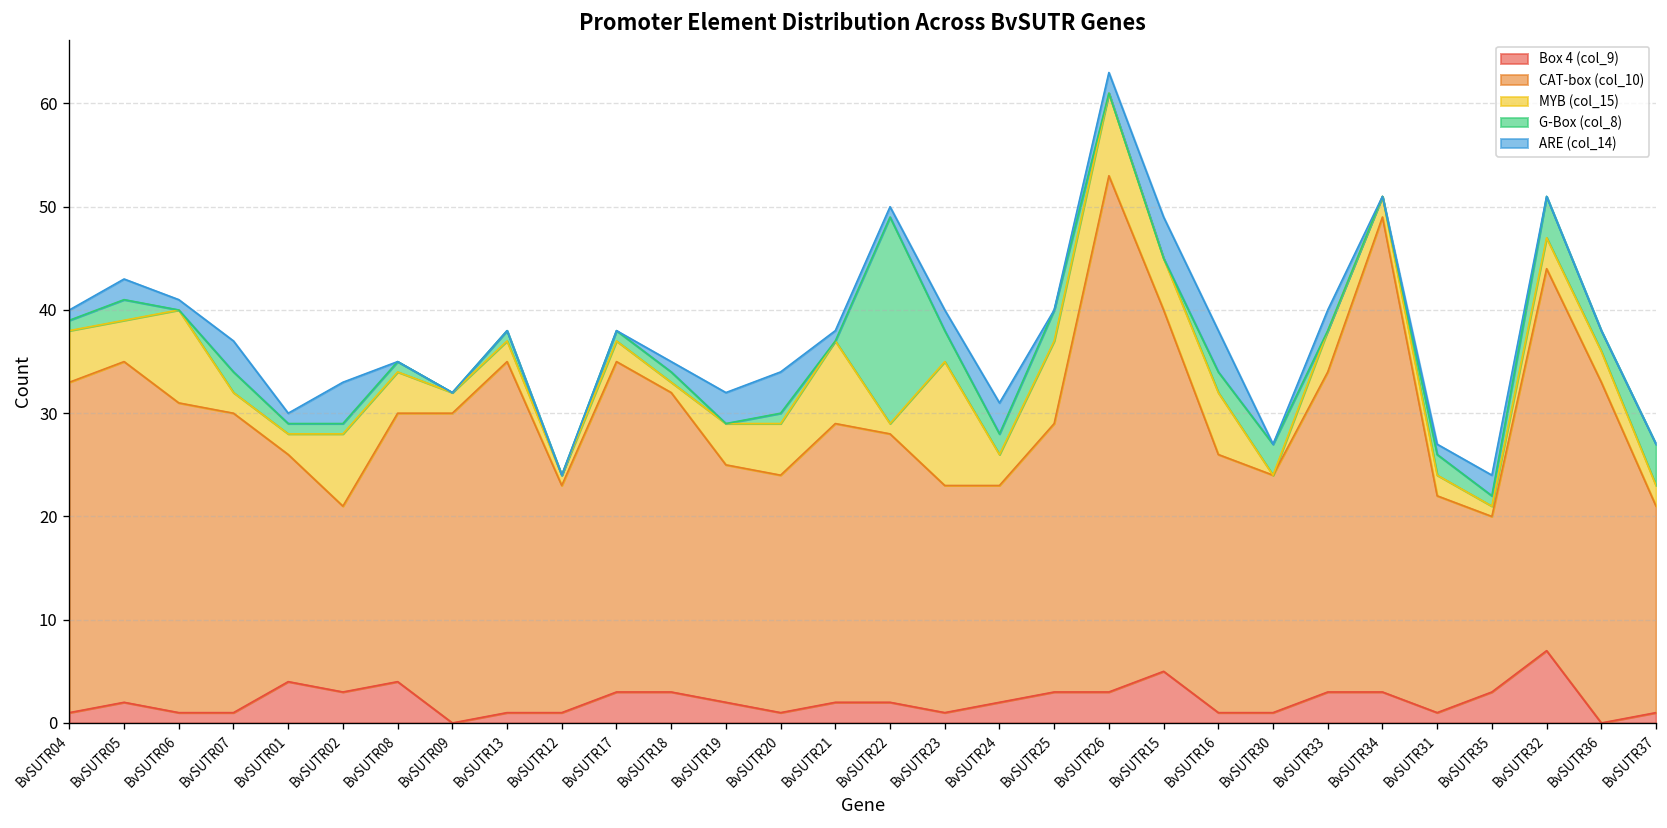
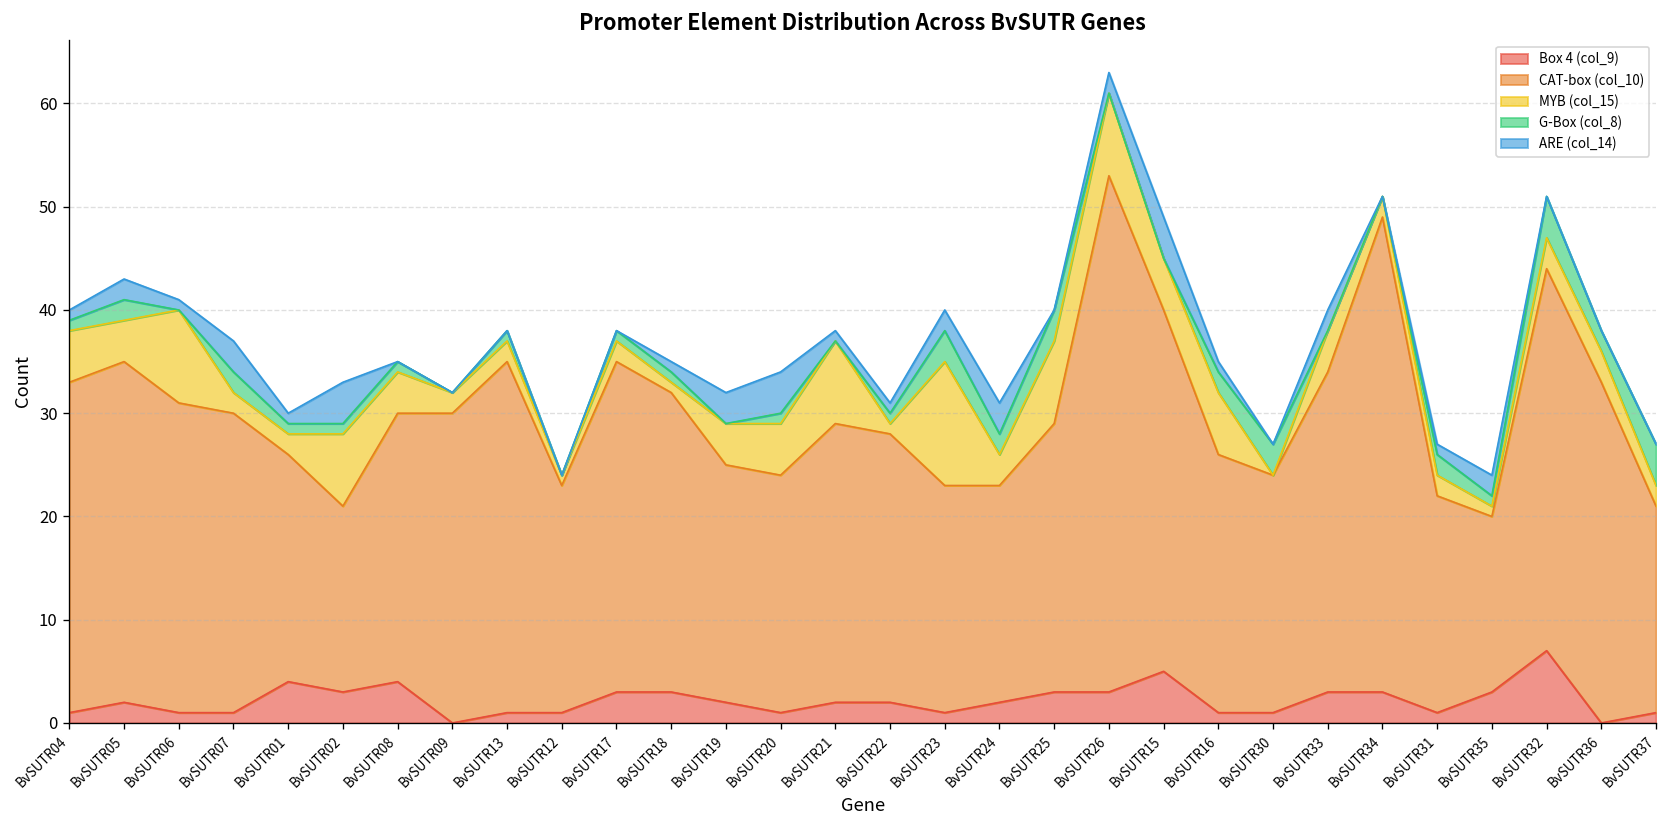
  {
    "MYB (col_15)": {
      "BvSUTR04": 5,
      "BvSUTR05": 4,
      "BvSUTR07": 2,
      "BvSUTR01": 2,
      "BvSUTR02": 7,
      "BvSUTR08": 4,
      "BvSUTR13": 2,
      "BvSUTR17": 2,
      "BvSUTR18": 1,
      "BvSUTR20": 5,
      "BvSUTR22": 1,
      "BvSUTR23": 12,
      "BvSUTR24": 3,
      "BvSUTR25": 8,
      "BvSUTR16": 6,
      "BvSUTR31": 2,
      "BvSUTR35": 1,
      "BvSUTR32": 3,
      "BvSUTR36": 3,
      "BvSUTR37": 2
    },
    "G-Box (col_8)": {
      "BvSUTR04": 1,
      "BvSUTR05": 2,
      "BvSUTR07": 2,
      "BvSUTR01": 1,
      "BvSUTR02": 1,
      "BvSUTR18": 1,
      "BvSUTR20": 1,
-     "BvSUTR22": 20,
+     "BvSUTR22": 1,
      "BvSUTR23": 3,
      "BvSUTR24": 2,
      "BvSUTR16": 2,
      "BvSUTR31": 2,
      "BvSUTR35": 1
    },
    "ARE (col_14)": {
      "BvSUTR04": 1,
      "BvSUTR05": 2,
      "BvSUTR06": 1,
      "BvSUTR07": 3,
      "BvSUTR01": 1,
      "BvSUTR02": 4,
      "BvSUTR18": 1,
      "BvSUTR19": 3,
      "BvSUTR20": 4,
      "BvSUTR21": 1,
      "BvSUTR22": 1,
      "BvSUTR23": 2,
      "BvSUTR24": 3,
      "BvSUTR26": 2,
      "BvSUTR15": 4,
-     "BvSUTR16": 4,
+     "BvSUTR16": 1,
      "BvSUTR33": 2,
      "BvSUTR31": 1,
      "BvSUTR35": 2
    }
  }
